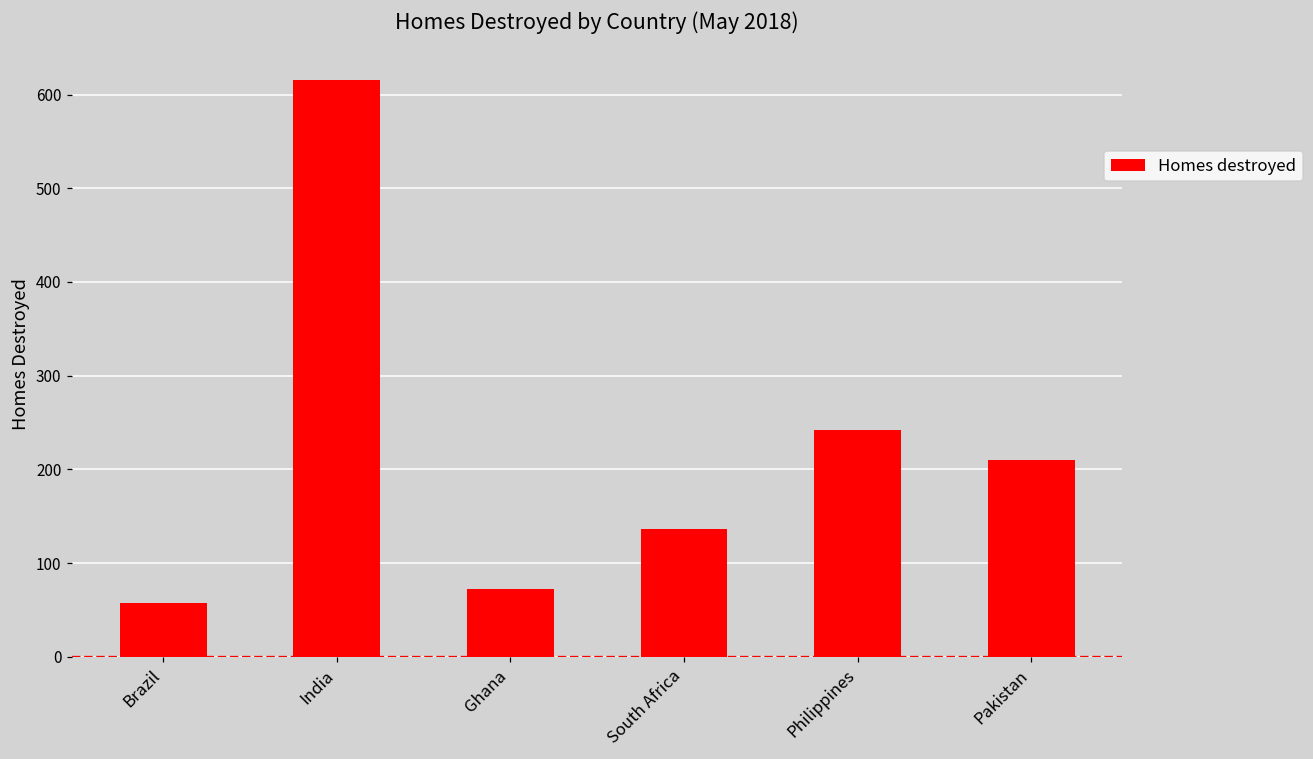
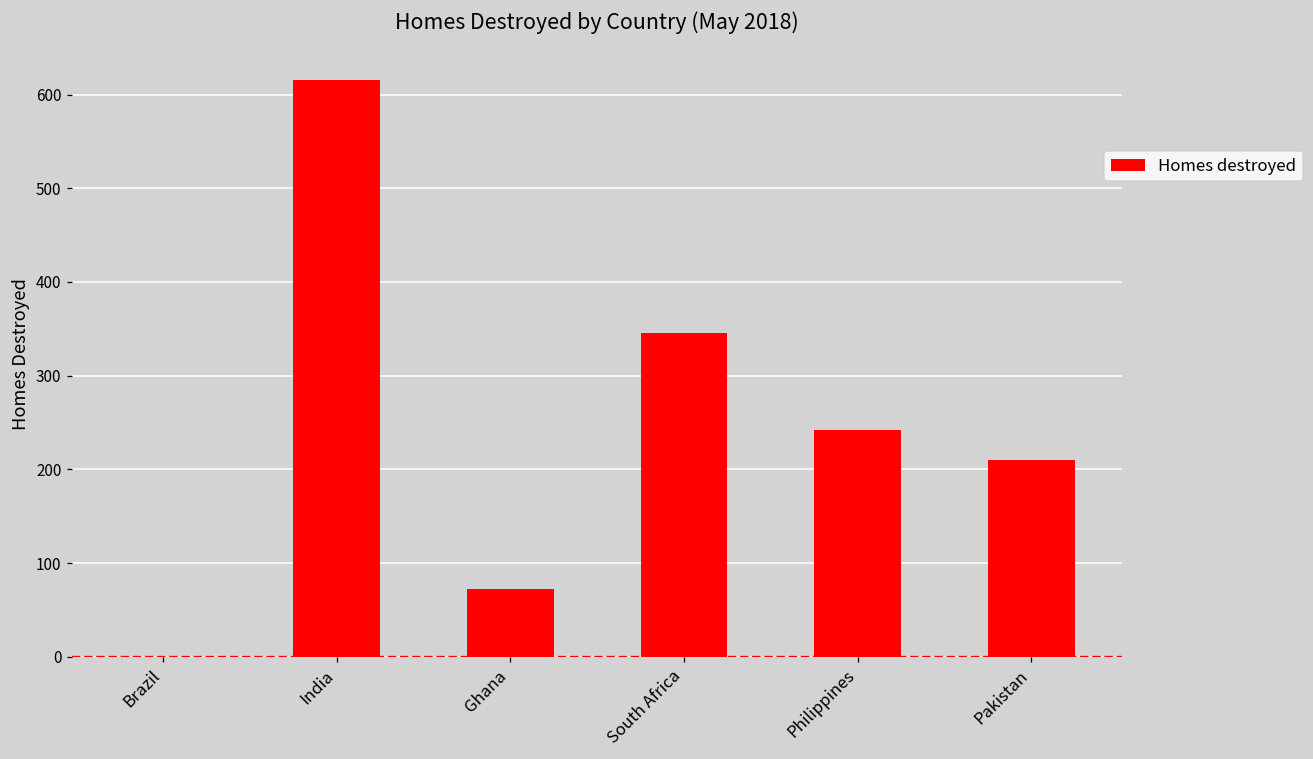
  {
-   "Brazil": 60,
+   "Brazil": 0,
    "India": 620,
    "Ghana": 70,
-   "South Africa": 140,
+   "South Africa": 350,
    "Philippines": 240,
    "Pakistan": 210
  }
